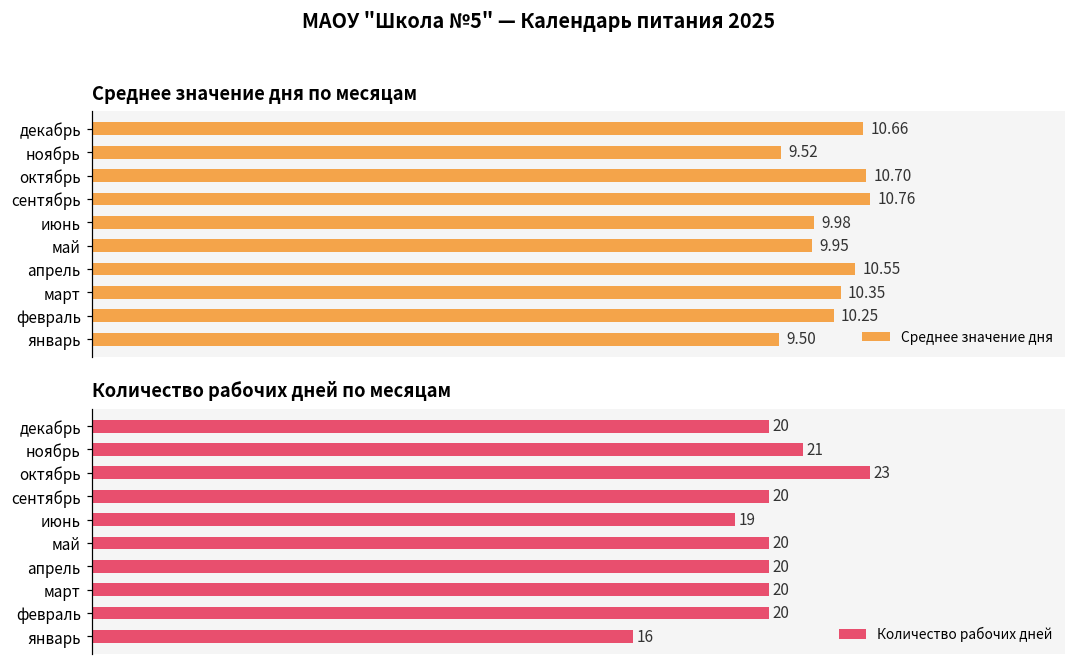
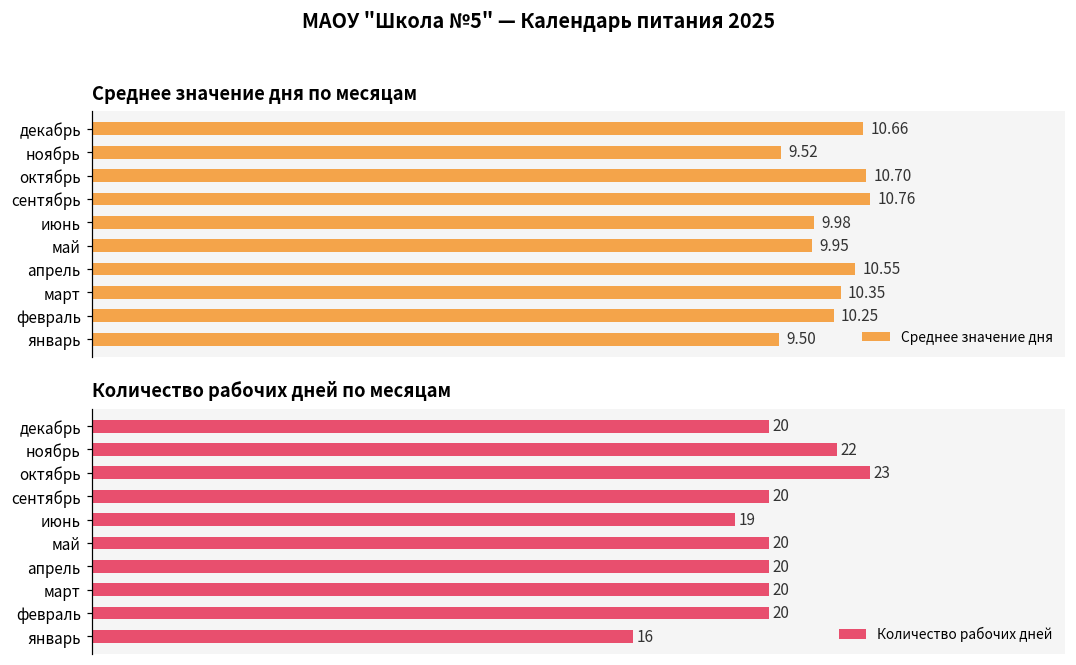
  {
    "Среднее значение дня по месяцам": {
      "декабрь": 10.66,
      "ноябрь": 9.52,
      "октябрь": 10.70,
      "сентябрь": 10.76,
      "июнь": 9.98,
      "май": 9.95,
      "апрель": 10.55,
      "март": 10.35,
      "февраль": 10.25,
      "январь": 9.50
    },
    "Количество рабочих дней по месяцам": {
      "декабрь": 20,
-     "ноябрь": 21,
+     "ноябрь": 22,
      "октябрь": 23,
      "сентябрь": 20,
      "июнь": 19,
      "май": 20,
      "апрель": 20,
      "март": 20,
      "февраль": 20,
      "январь": 16
    }
  }
